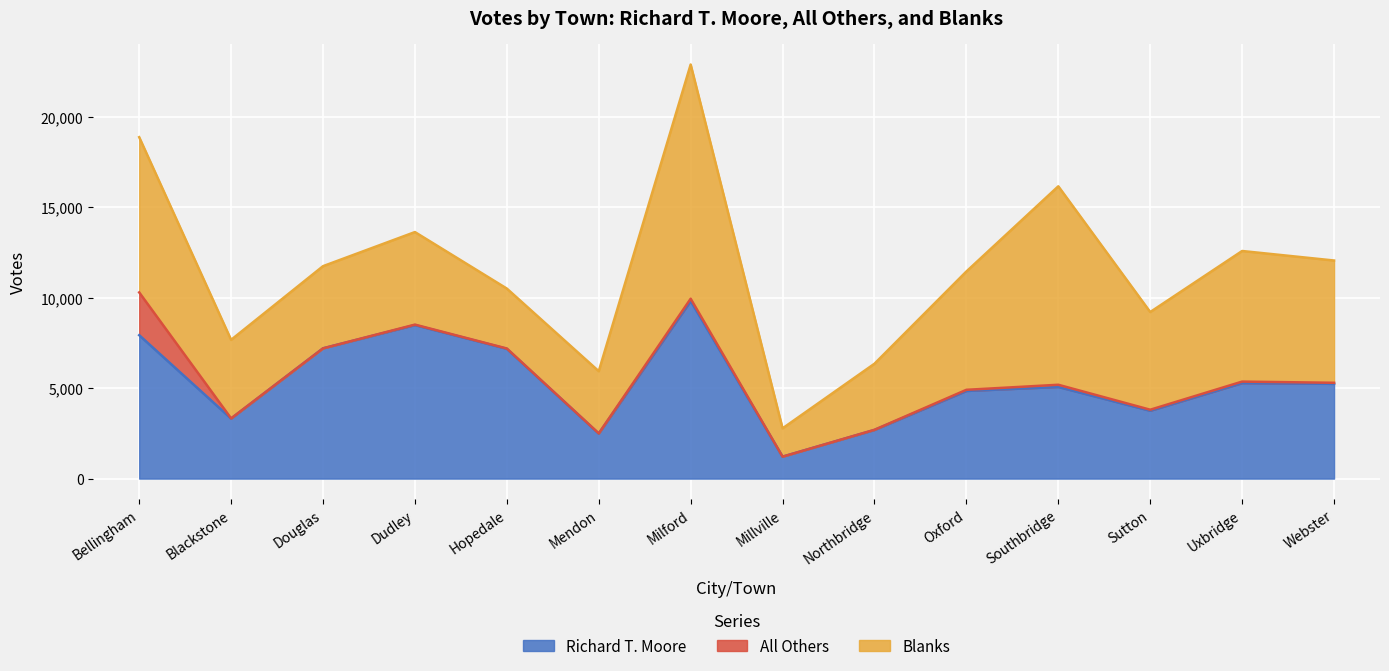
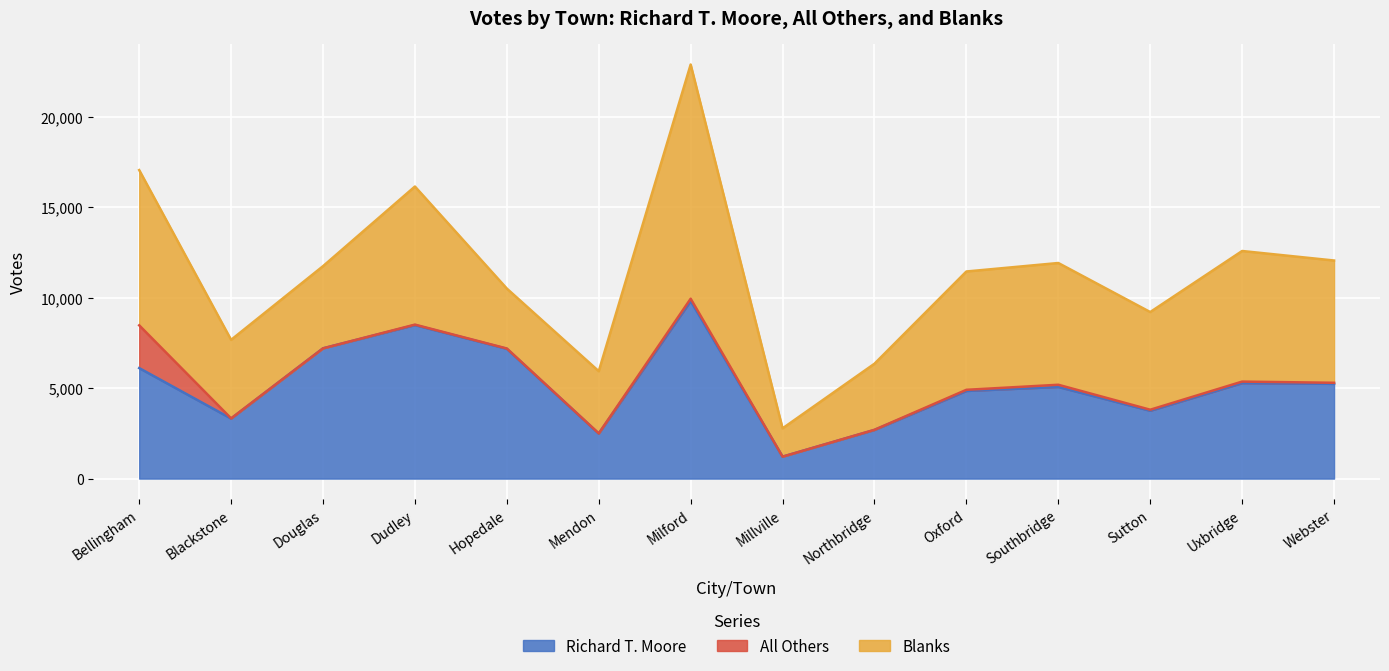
  {
    "Richard T. Moore": {
-     "Bellingham": "7,900"
+     "Bellingham": "6,100"
    },
    "All Others": {
      "Bellingham": "2,400"
    },
    "Blanks": {
      "Bellingham": "8,600",
      "Blackstone": "4,300",
      "Douglas": "4,500",
-     "Dudley": "5,100",
+     "Dudley": "7,600",
      "Hopedale": "3,300",
      "Mendon": "3,400",
      "Milford": "13,000",
      "Millville": "1,600",
      "Northbridge": "3,700",
      "Oxford": "6,500",
-     "Southbridge": "11,000",
+     "Southbridge": "6,700",
      "Sutton": "5,400",
      "Uxbridge": "7,200",
      "Webster": "6,800"
    }
  }
